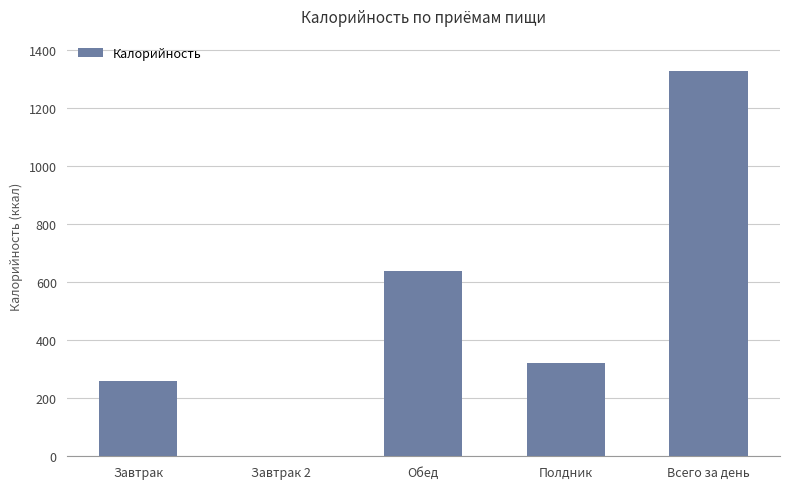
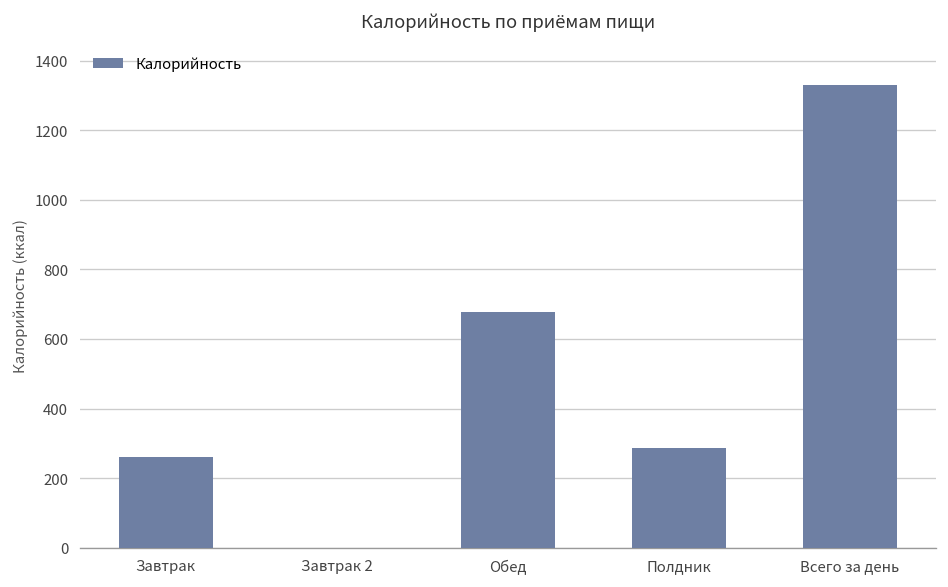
  {
    "Завтрак": 260,
    "Завтрак 2": 0,
-   "Обед": 640,
-   "Полдник": 320,
+   "Обед": 680,
+   "Полдник": 290,
    "Всего за день": 1330
  }
